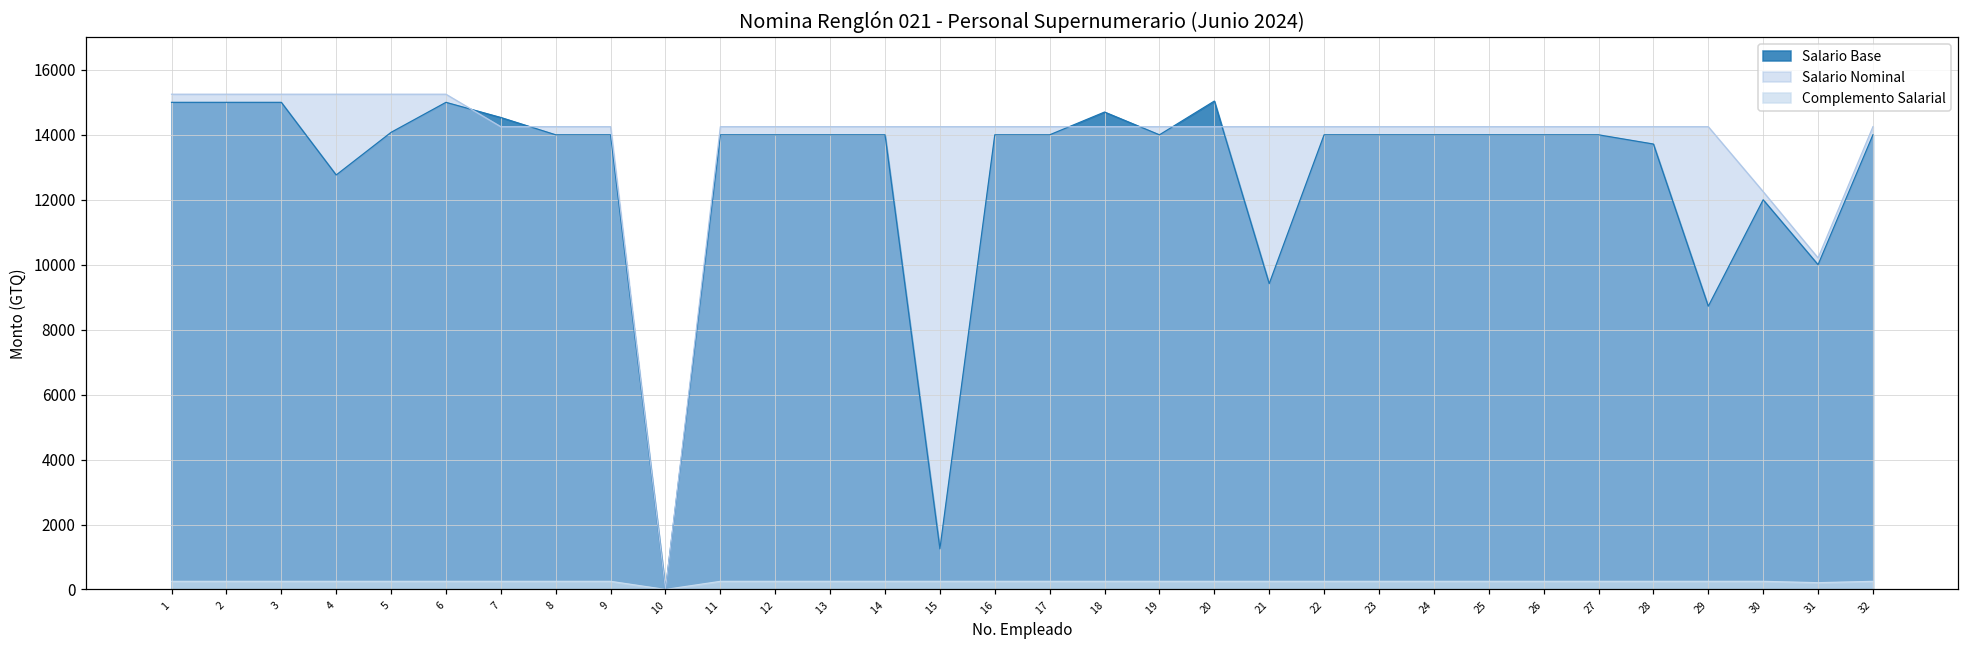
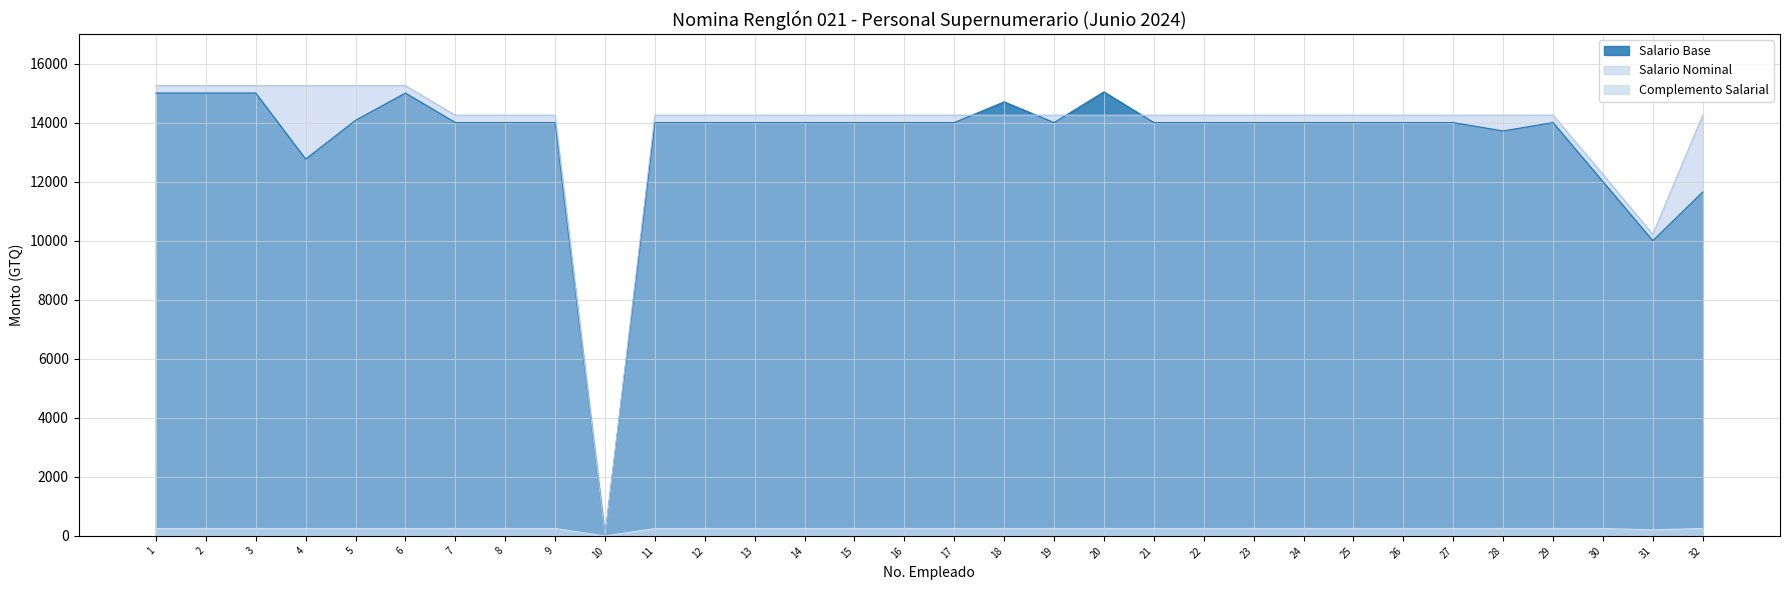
  {
    "Salario Base": {
      "1": 15000,
      "2": 15000,
      "3": 15000,
      "4": 12800,
      "5": 14100,
      "6": 15000,
-     "7": 14500,
+     "7": 14000,
      "8": 14000,
      "9": 14000,
      "11": 14000,
      "12": 14000,
      "13": 14000,
      "14": 14000,
-     "15": 1300,
+     "15": 14000,
      "16": 14000,
      "17": 14000,
      "18": 14700,
      "19": 14000,
      "20": 15000,
-     "21": 9400,
+     "21": 14000,
      "22": 14000,
      "23": 14000,
      "24": 14000,
      "25": 14000,
      "26": 14000,
      "27": 14000,
      "28": 13700,
-     "29": 8700,
+     "29": 14000,
      "30": 12000,
      "31": 10000,
-     "32": 14000
+     "32": 11600
    }
  }
